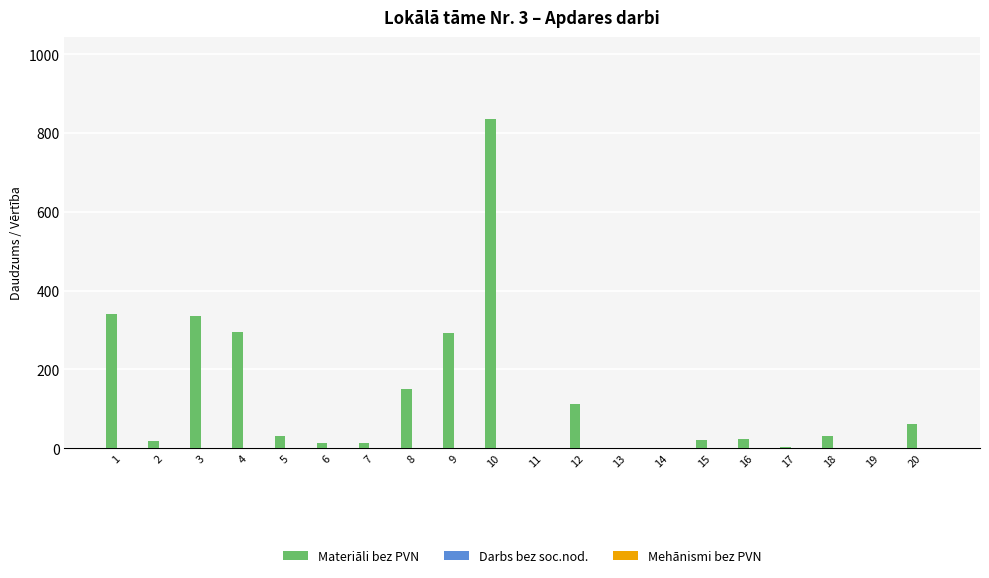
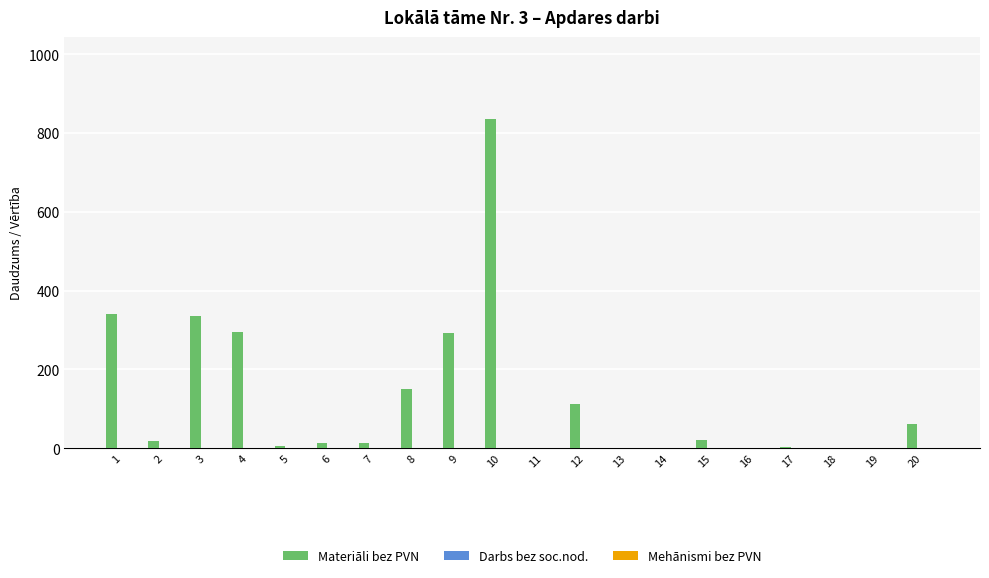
  {
    "Materiāli bez PVN": {
      "1": 340,
      "2": 20,
      "3": 340,
      "4": 300,
-     "5": 30,
+     "5": 10,
      "6": 10,
      "7": 10,
      "8": 150,
      "9": 290,
      "10": 840,
      "12": 110,
      "15": 20,
-     "16": 20,
-     "18": 30,
+     "16": 0,
+     "18": 0,
      "20": 60
    },
    "Darbs bez soc.nod.": {
      "1": 0,
      "2": 0,
      "3": 0,
      "4": 0,
      "5": 0,
      "6": 0,
      "7": 0,
      "8": 0,
      "9": 0,
      "10": 0,
      "11": 0,
      "12": 0,
      "13": 0,
      "14": 0,
      "15": 0,
      "16": 0,
      "17": 0,
      "18": 0,
      "19": 0,
      "20": 0
    },
    "Mehānismi bez PVN": {
      "1": 0,
      "2": 0,
      "3": 0,
      "4": 0,
      "5": 0,
      "6": 0,
      "7": 0,
      "8": 0,
      "9": 0,
      "10": 0,
      "11": 0,
      "12": 0,
      "13": 0,
      "14": 0,
      "15": 0,
      "16": 0,
      "17": 0,
      "18": 0,
      "19": 0,
      "20": 0
    }
  }
